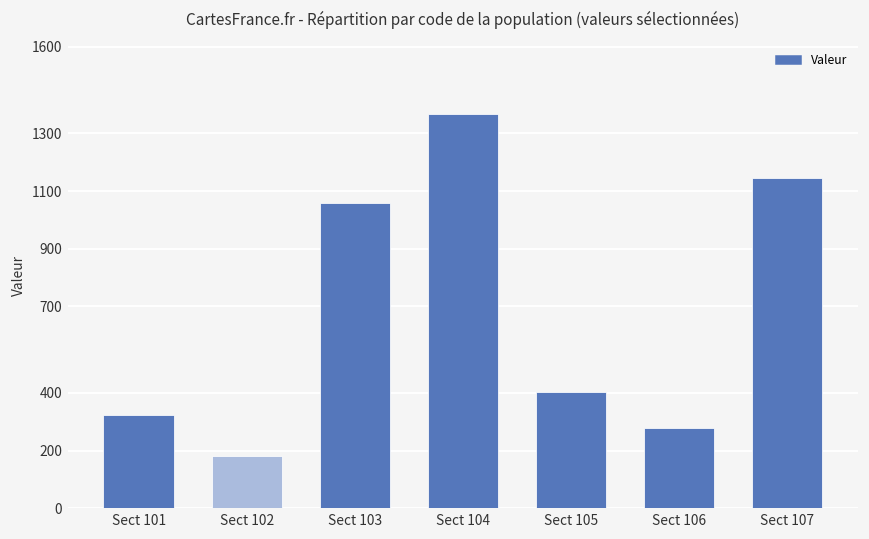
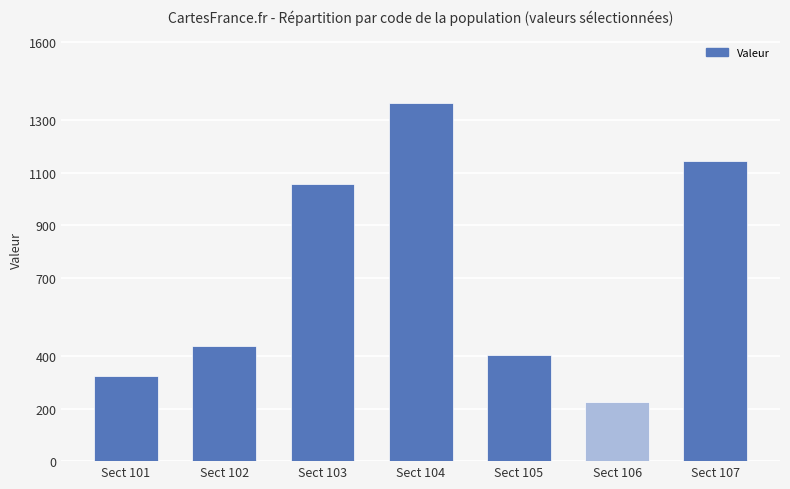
  {
    "Sect 101": 320,
-   "Sect 102": 180,
+   "Sect 102": 440,
    "Sect 103": 1060,
    "Sect 104": 1370,
    "Sect 105": 410,
-   "Sect 106": 280,
+   "Sect 106": 230,
    "Sect 107": 1150
  }
